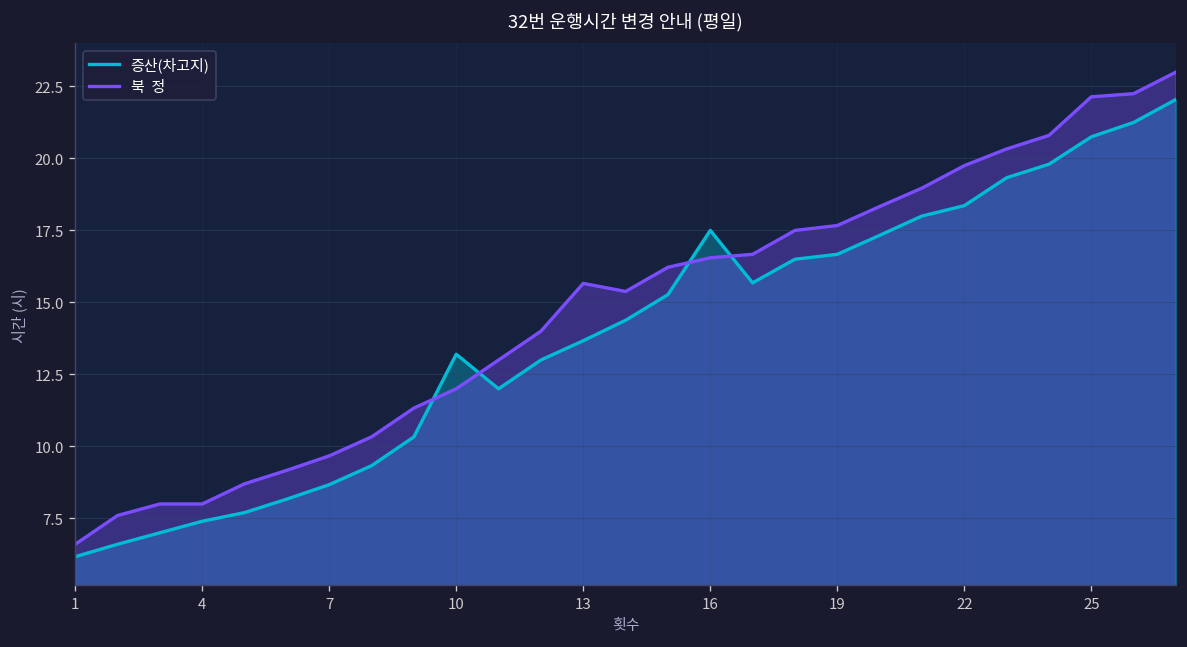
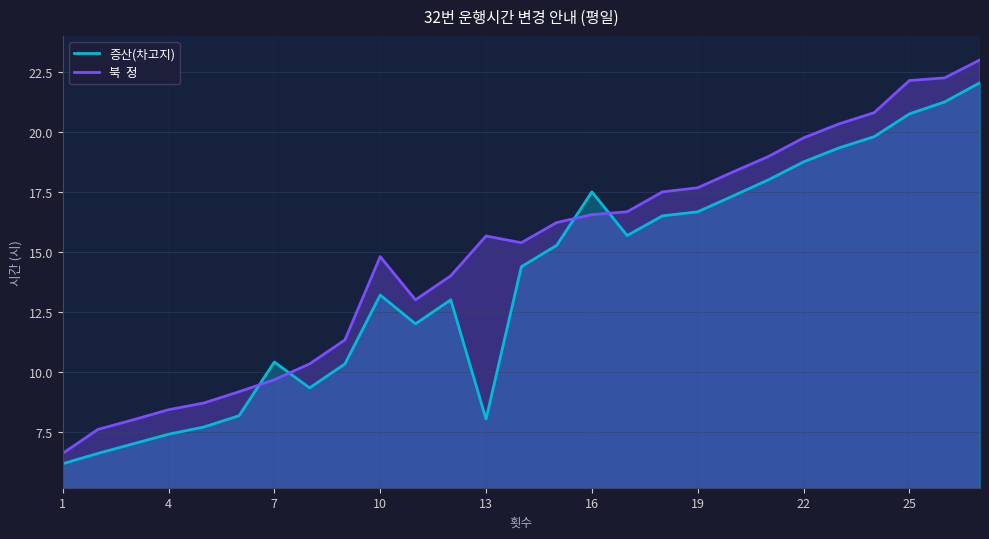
  {
    "증산(차고지)": {
      "1": 6.2,
      "4": 7.4,
-     "7": 8.7,
+     "7": 10.4,
      "10": 13.2,
-     "13": 13.7,
+     "13": 8.0,
      "16": 17.5,
      "19": 16.7,
-     "22": 18.4,
+     "22": 18.8,
      "25": 20.8
    },
    "북 정": {
      "1": 6.6,
-     "4": 8.0,
+     "4": 8.4,
      "7": 9.7,
-     "10": 12.0,
+     "10": 14.8,
      "13": 15.7,
      "16": 16.6,
      "19": 17.7,
      "22": 19.8,
      "25": 22.1
    }
  }
